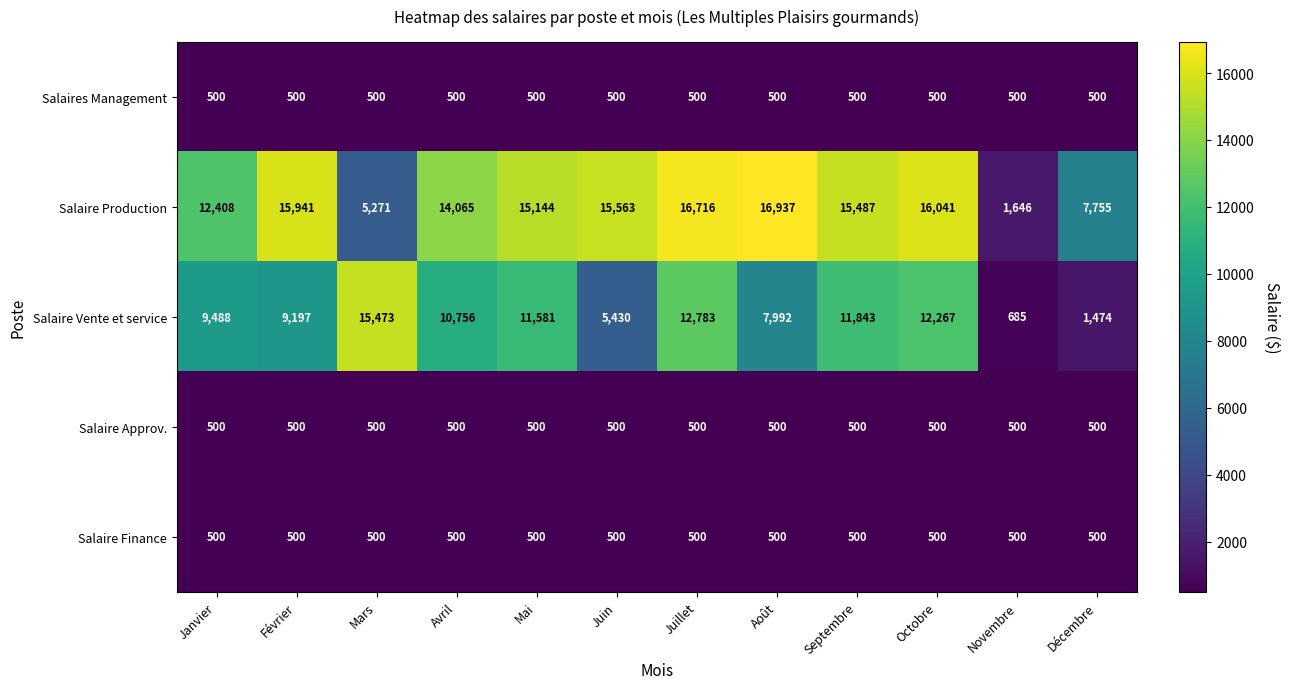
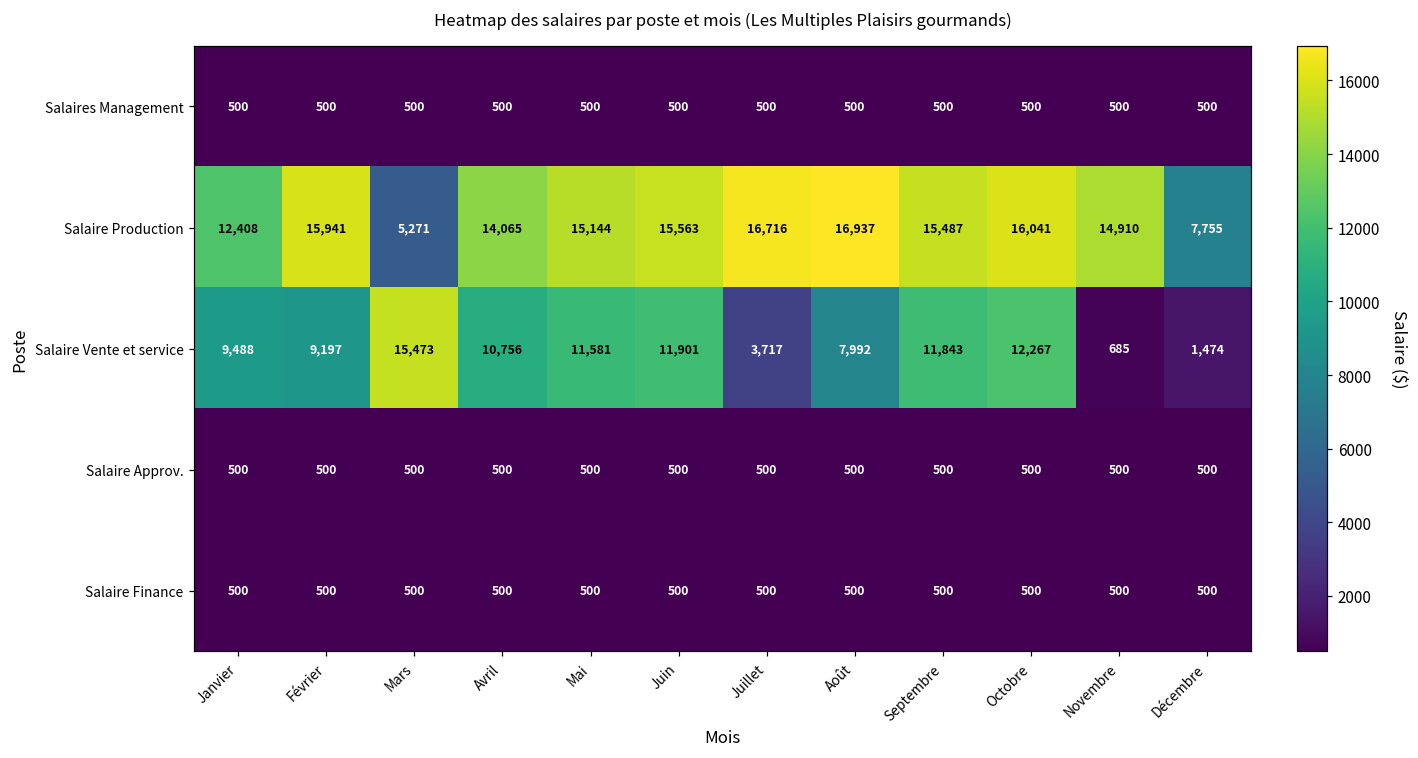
  {
    "Salaires Management": {
      "Janvier": "500",
      "Février": "500",
      "Mars": "500",
      "Avril": "500",
      "Mai": "500",
      "Juin": "500",
      "Juillet": "500",
      "Août": "500",
      "Septembre": "500",
      "Octobre": "500",
      "Novembre": "500",
      "Décembre": "500"
    },
    "Salaire Production": {
      "Janvier": "12,408",
      "Février": "15,941",
      "Mars": "5,271",
      "Avril": "14,065",
      "Mai": "15,144",
      "Juin": "15,563",
      "Juillet": "16,716",
      "Août": "16,937",
      "Septembre": "15,487",
      "Octobre": "16,041",
-     "Novembre": "1,646",
+     "Novembre": "14,910",
      "Décembre": "7,755"
    },
    "Salaire Vente et service": {
      "Janvier": "9,488",
      "Février": "9,197",
      "Mars": "15,473",
      "Avril": "10,756",
      "Mai": "11,581",
-     "Juin": "5,430",
-     "Juillet": "12,783",
+     "Juin": "11,901",
+     "Juillet": "3,717",
      "Août": "7,992",
      "Septembre": "11,843",
      "Octobre": "12,267",
      "Novembre": "685",
      "Décembre": "1,474"
    },
    "Salaire Approv.": {
      "Janvier": "500",
      "Février": "500",
      "Mars": "500",
      "Avril": "500",
      "Mai": "500",
      "Juin": "500",
      "Juillet": "500",
      "Août": "500",
      "Septembre": "500",
      "Octobre": "500",
      "Novembre": "500",
      "Décembre": "500"
    },
    "Salaire Finance": {
      "Janvier": "500",
      "Février": "500",
      "Mars": "500",
      "Avril": "500",
      "Mai": "500",
      "Juin": "500",
      "Juillet": "500",
      "Août": "500",
      "Septembre": "500",
      "Octobre": "500",
      "Novembre": "500",
      "Décembre": "500"
    }
  }
